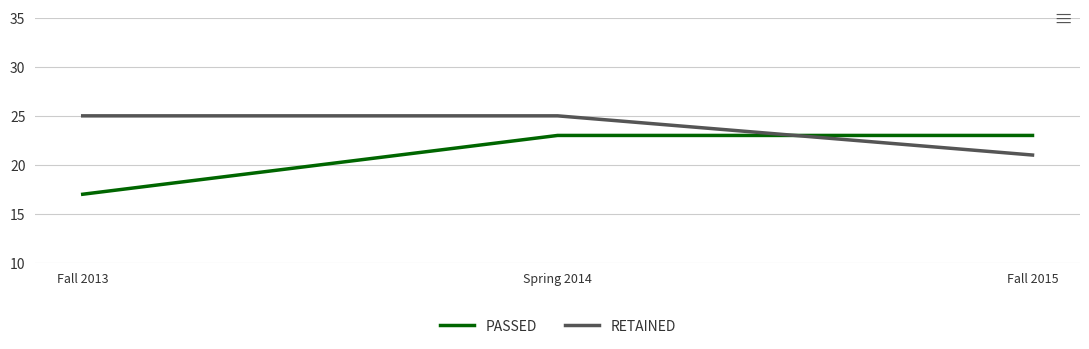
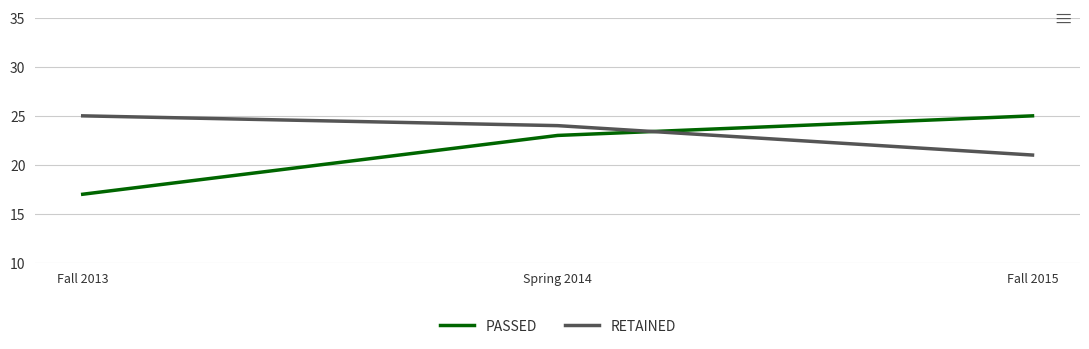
  {
    "PASSED": {
      "Fall 2013": 17,
      "Spring 2014": 23,
-     "Fall 2015": 23
+     "Fall 2015": 25
    },
    "RETAINED": {
      "Fall 2013": 25,
-     "Spring 2014": 25,
+     "Spring 2014": 24,
      "Fall 2015": 21
    }
  }
